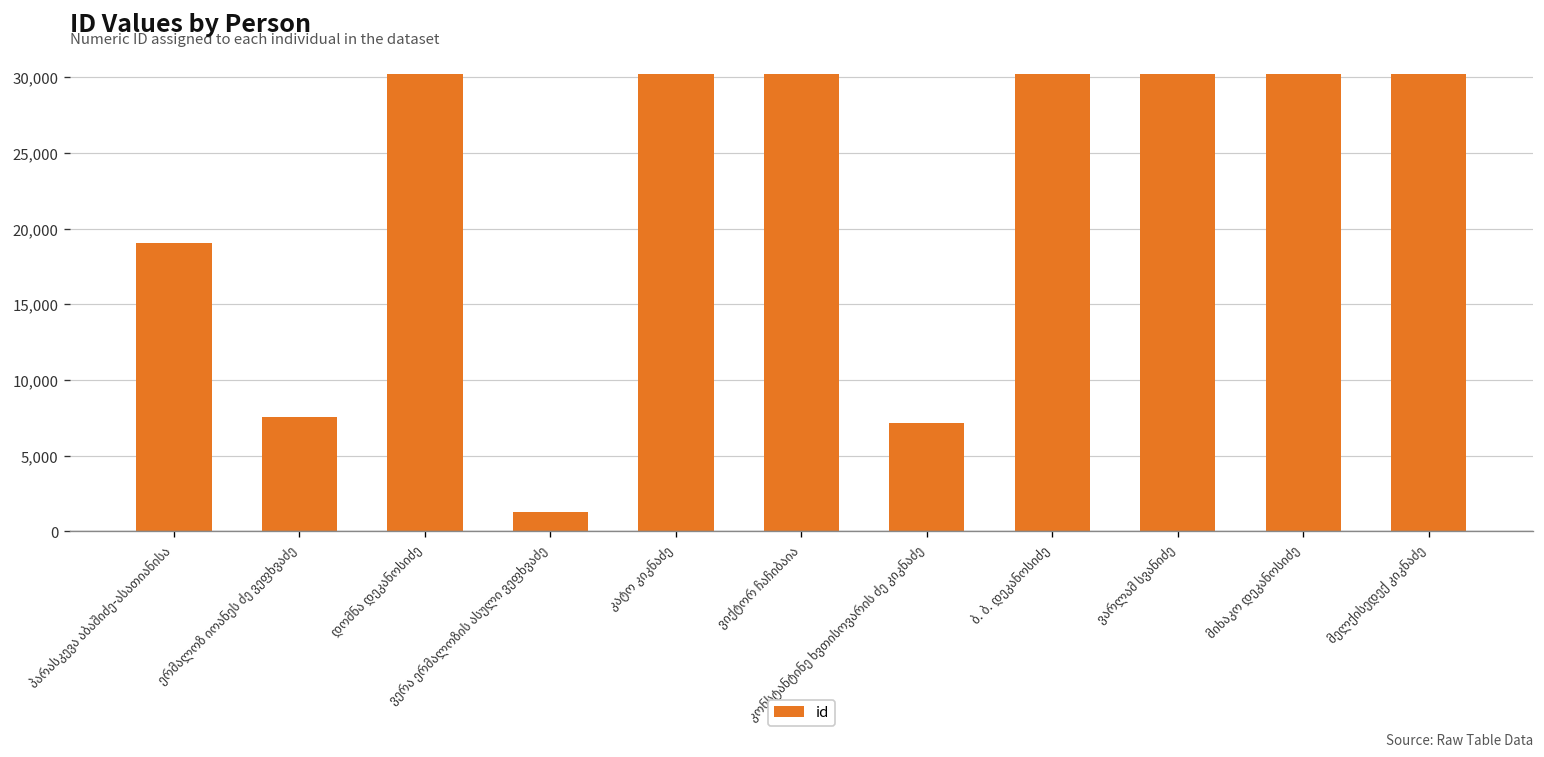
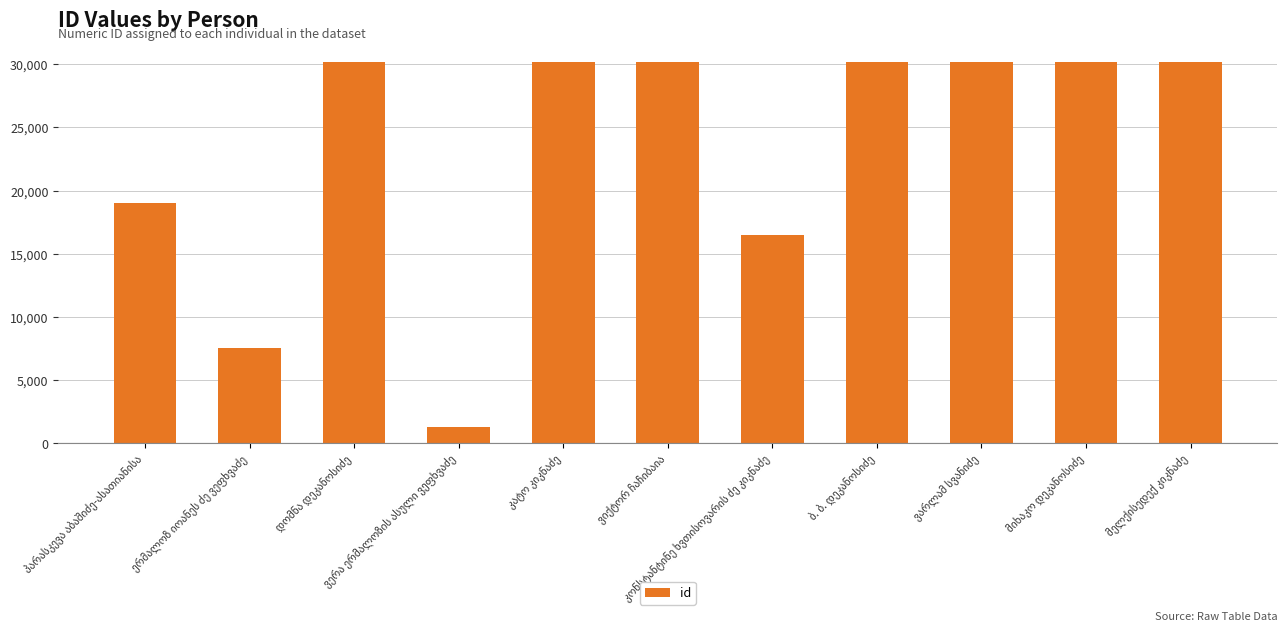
  {
    "პარასკევა აბაშიძე-ასათიანისა": "19,000",
    "ერმალოზ იოანეს ძე ვეფხვაძე": "7,500",
    "დომნა დეკანოსიძე": "30,200",
    "ვერა ერმალოზის ასული ვეფხვაძე": "1,300",
    "კატო კიკნაძე": "30,200",
    "ვიქტორ ჩაჩიბაია": "30,200",
-   "კონსტანტინე ხვთისოვარის ძე კიკნაძე": "7,200",
+   "კონსტანტინე ხვთისოვარის ძე კიკნაძე": "16,500",
    "ბ. ბ. დეკანოსიძე": "30,200",
    "ვარლამ სვანიძე": "30,200",
    "მიხაკო დეკანოსიძე": "30,200",
    "მელქისედექ კიკნაძე": "30,200"
  }
